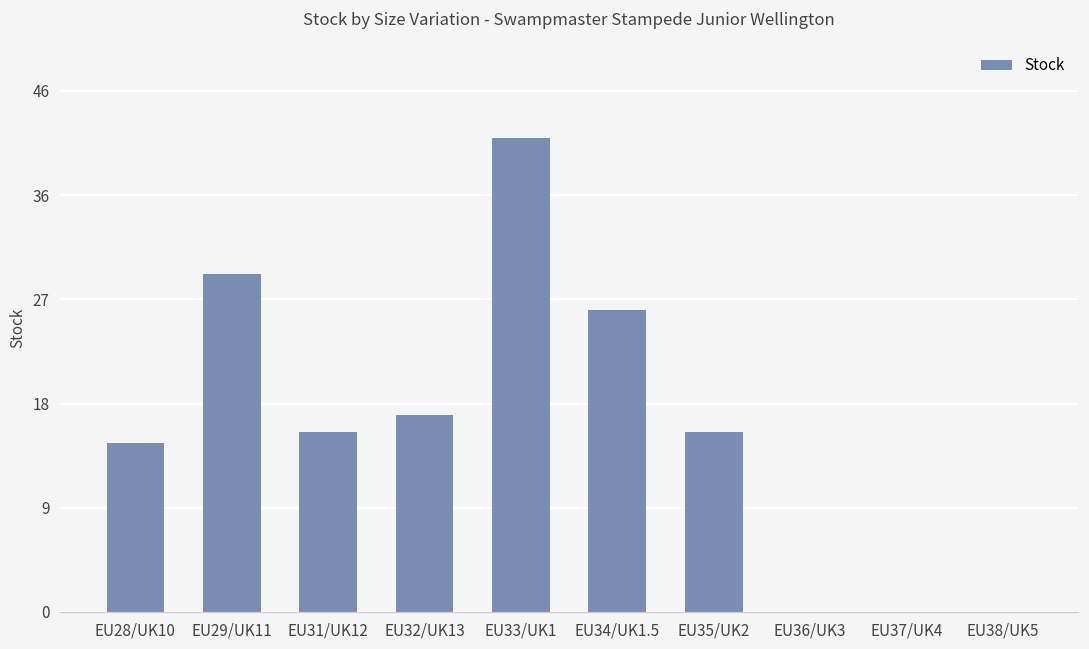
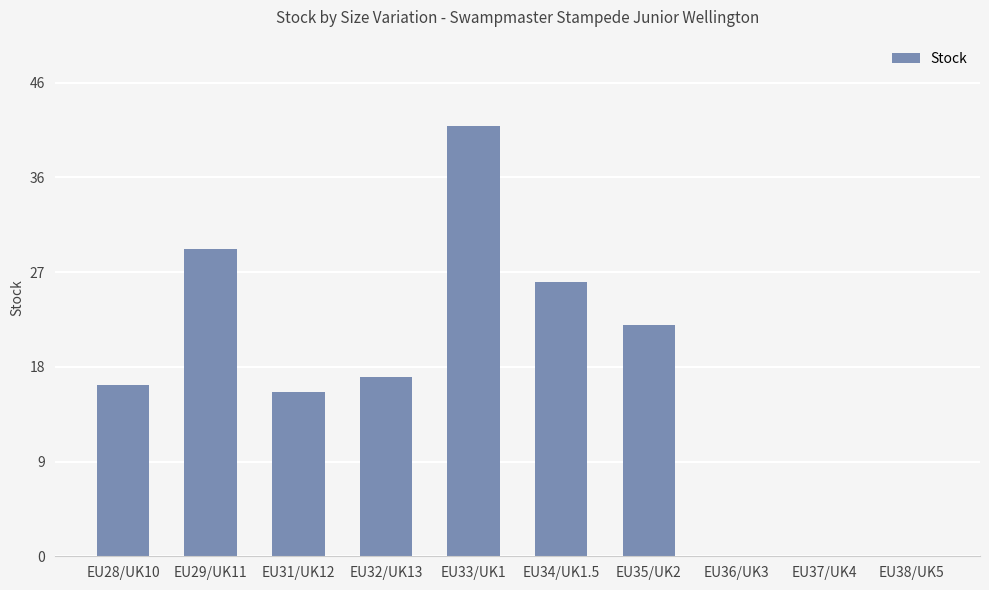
  {
-   "EU28/UK10": 15.0,
+   "EU28/UK10": 16.7,
    "EU29/UK11": 30.0,
    "EU31/UK12": 16.0,
    "EU32/UK13": 17.5,
    "EU33/UK1": 42.0,
    "EU34/UK1.5": 26.8,
-   "EU35/UK2": 16.0,
+   "EU35/UK2": 22.6,
    "EU36/UK3": 0.0,
    "EU37/UK4": 0.0,
    "EU38/UK5": 0.0
  }
